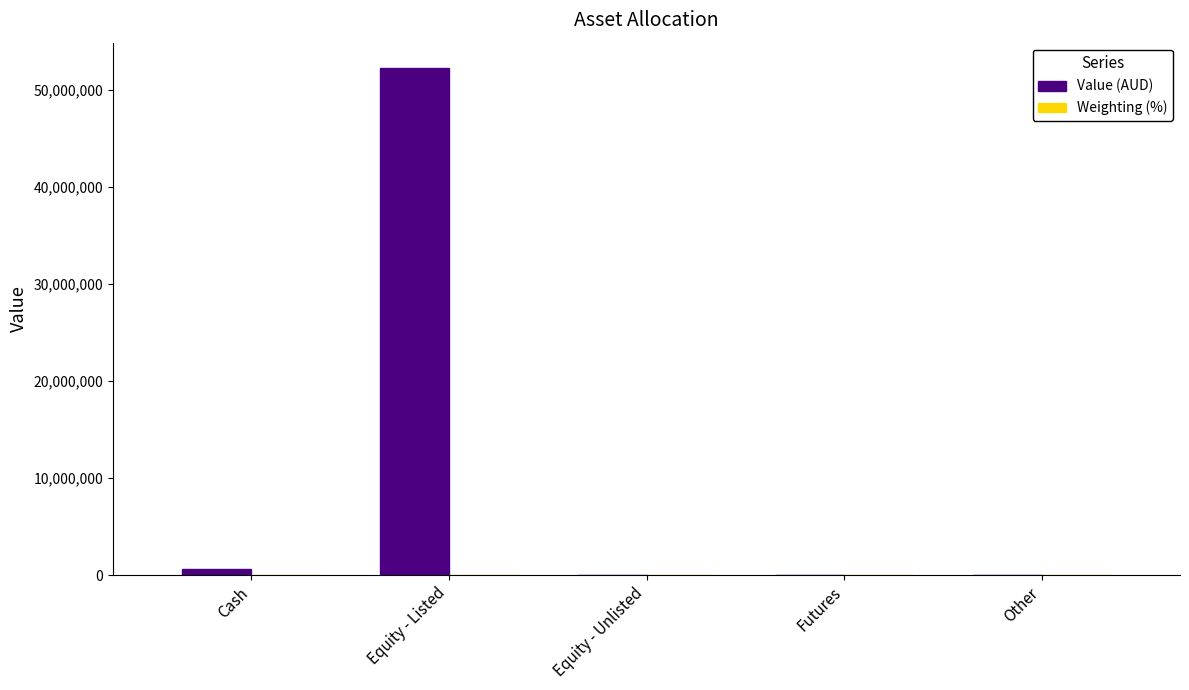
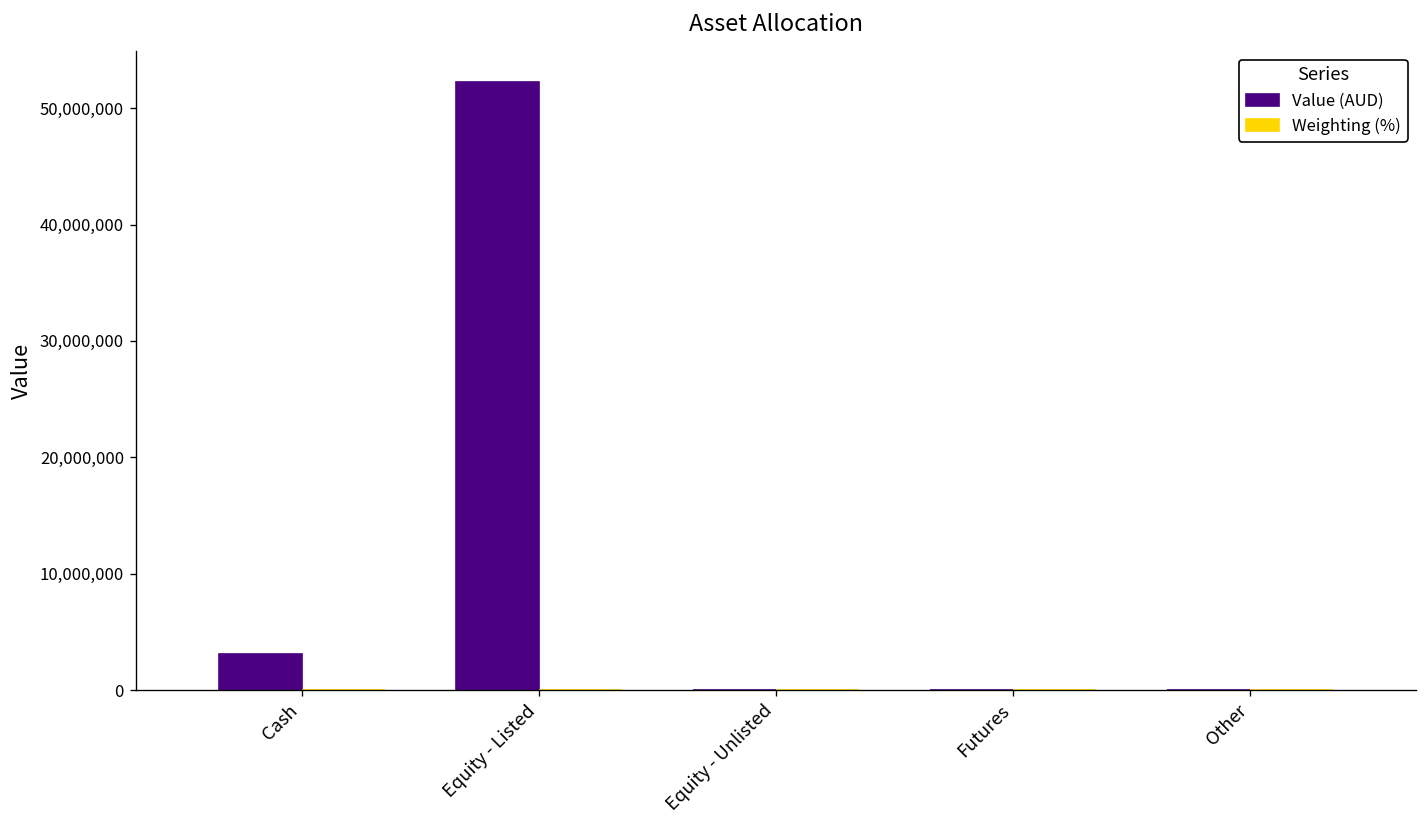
  {
    "Value (AUD)": {
-     "Cash": "1,000,000",
+     "Cash": "3,000,000",
      "Equity - Listed": "52,000,000",
      "Other": "0"
    },
    "Weighting (%)": {
      "Equity - Unlisted": "0",
      "Other": "0"
    }
  }
